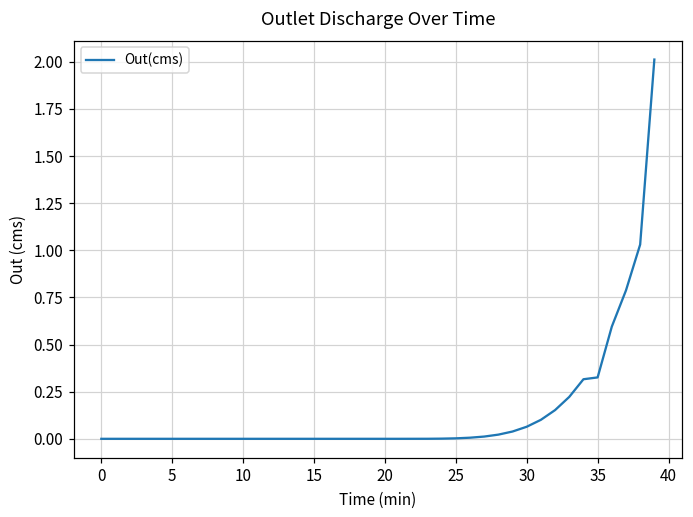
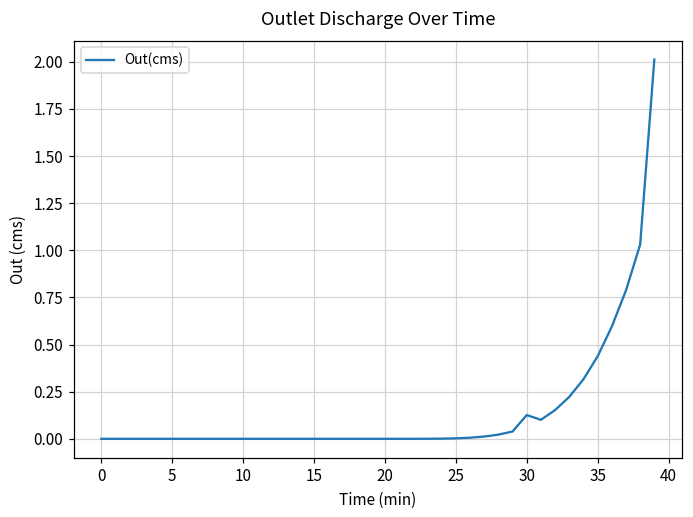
  {
    "0": 0.00,
    "5": 0.00,
    "10": 0.00,
    "15": 0.00,
    "20": 0.00,
    "25": 0.00,
-   "30": 0.06,
-   "35": 0.33
+   "30": 0.13,
+   "35": 0.44
  }
